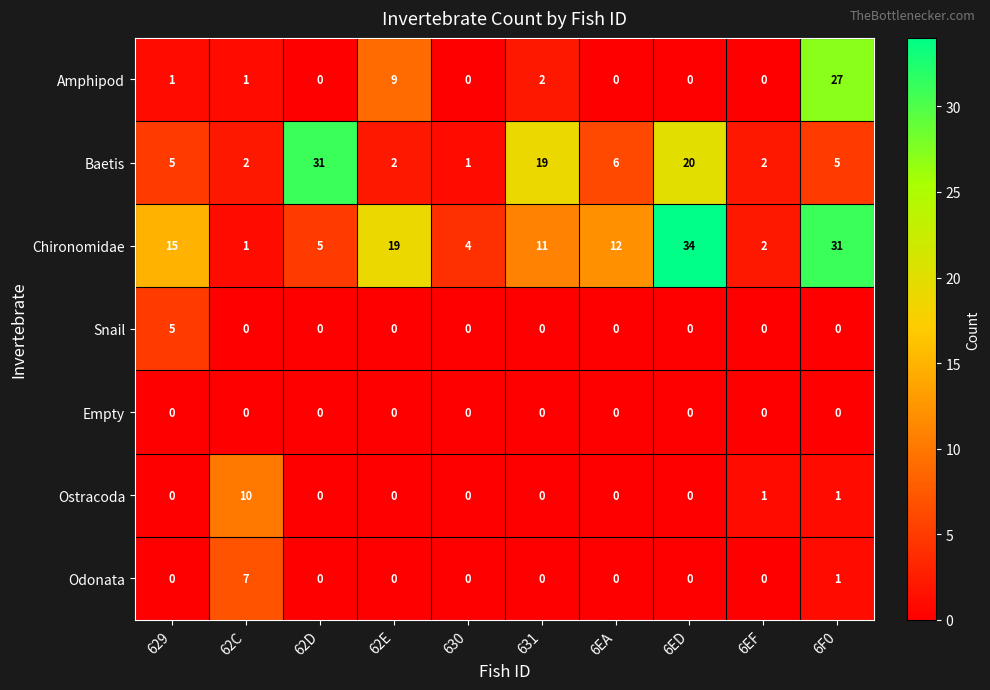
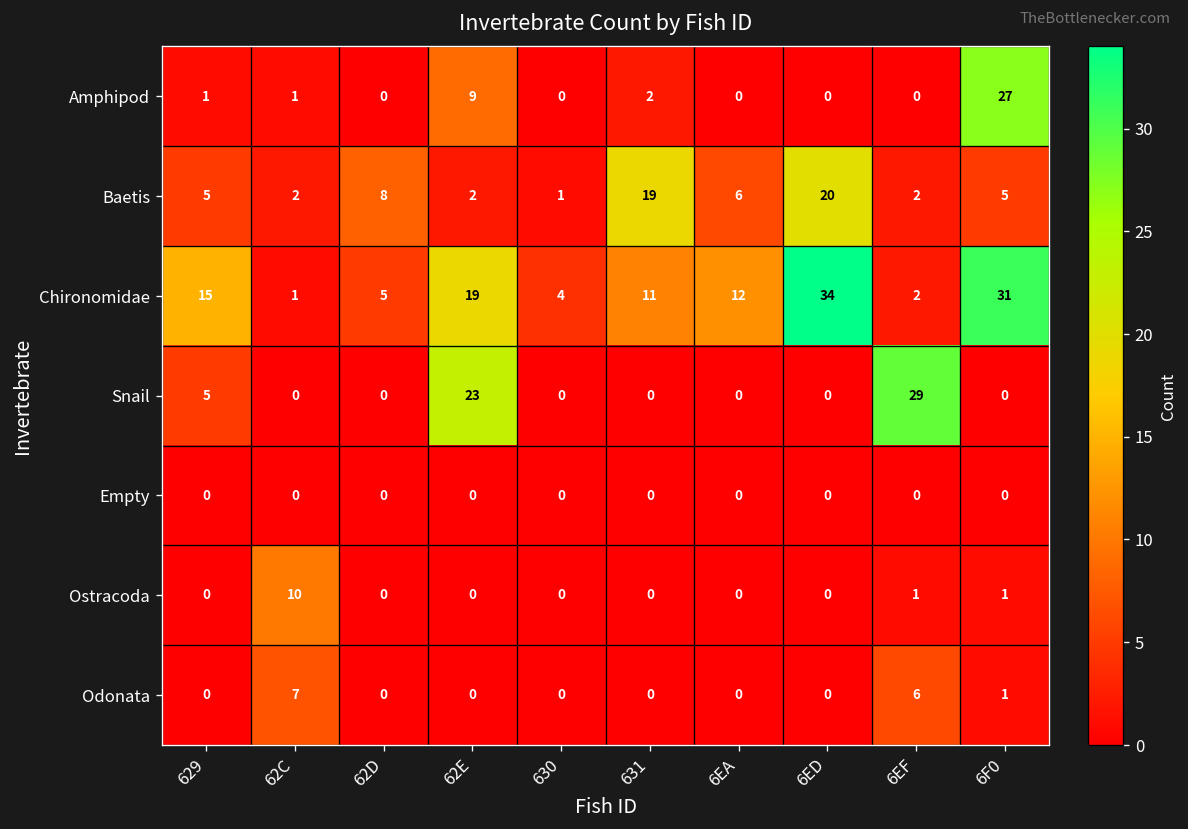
  {
    "Amphipod": {
      "629": 1,
      "62C": 1,
      "62D": 0,
      "62E": 9,
      "630": 0,
      "631": 2,
      "6EA": 0,
      "6ED": 0,
      "6EF": 0,
      "6F0": 27
    },
    "Baetis": {
      "629": 5,
      "62C": 2,
-     "62D": 31,
+     "62D": 8,
      "62E": 2,
      "630": 1,
      "631": 19,
      "6EA": 6,
      "6ED": 20,
      "6EF": 2,
      "6F0": 5
    },
    "Chironomidae": {
      "629": 15,
      "62C": 1,
      "62D": 5,
      "62E": 19,
      "630": 4,
      "631": 11,
      "6EA": 12,
      "6ED": 34,
      "6EF": 2,
      "6F0": 31
    },
    "Snail": {
      "629": 5,
      "62C": 0,
      "62D": 0,
-     "62E": 0,
+     "62E": 23,
      "630": 0,
      "631": 0,
      "6EA": 0,
      "6ED": 0,
-     "6EF": 0,
+     "6EF": 29,
      "6F0": 0
    },
    "Empty": {
      "629": 0,
      "62C": 0,
      "62D": 0,
      "62E": 0,
      "630": 0,
      "631": 0,
      "6EA": 0,
      "6ED": 0,
      "6EF": 0,
      "6F0": 0
    },
    "Ostracoda": {
      "629": 0,
      "62C": 10,
      "62D": 0,
      "62E": 0,
      "630": 0,
      "631": 0,
      "6EA": 0,
      "6ED": 0,
      "6EF": 1,
      "6F0": 1
    },
    "Odonata": {
      "629": 0,
      "62C": 7,
      "62D": 0,
      "62E": 0,
      "630": 0,
      "631": 0,
      "6EA": 0,
      "6ED": 0,
-     "6EF": 0,
+     "6EF": 6,
      "6F0": 1
    }
  }
